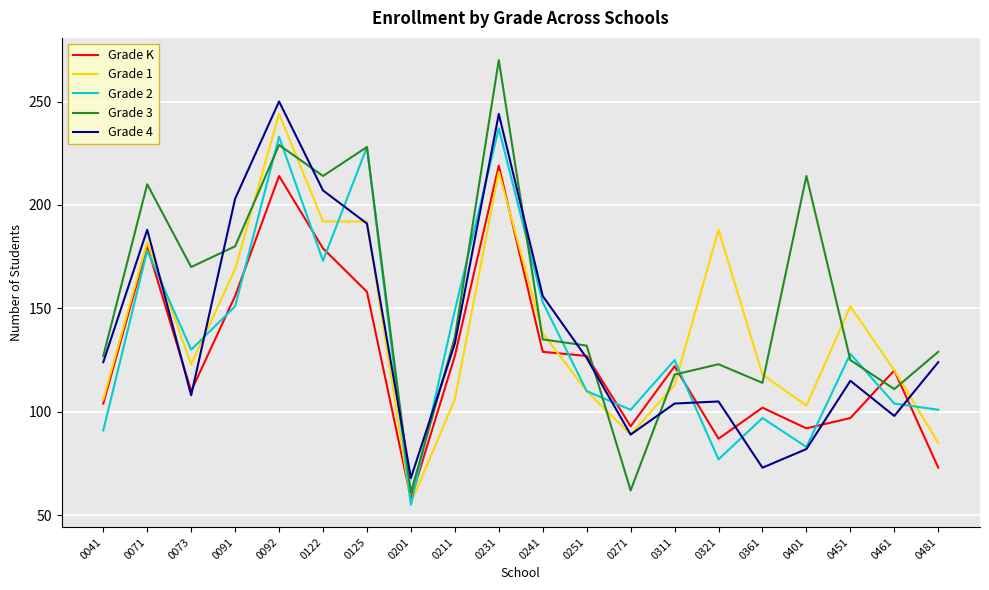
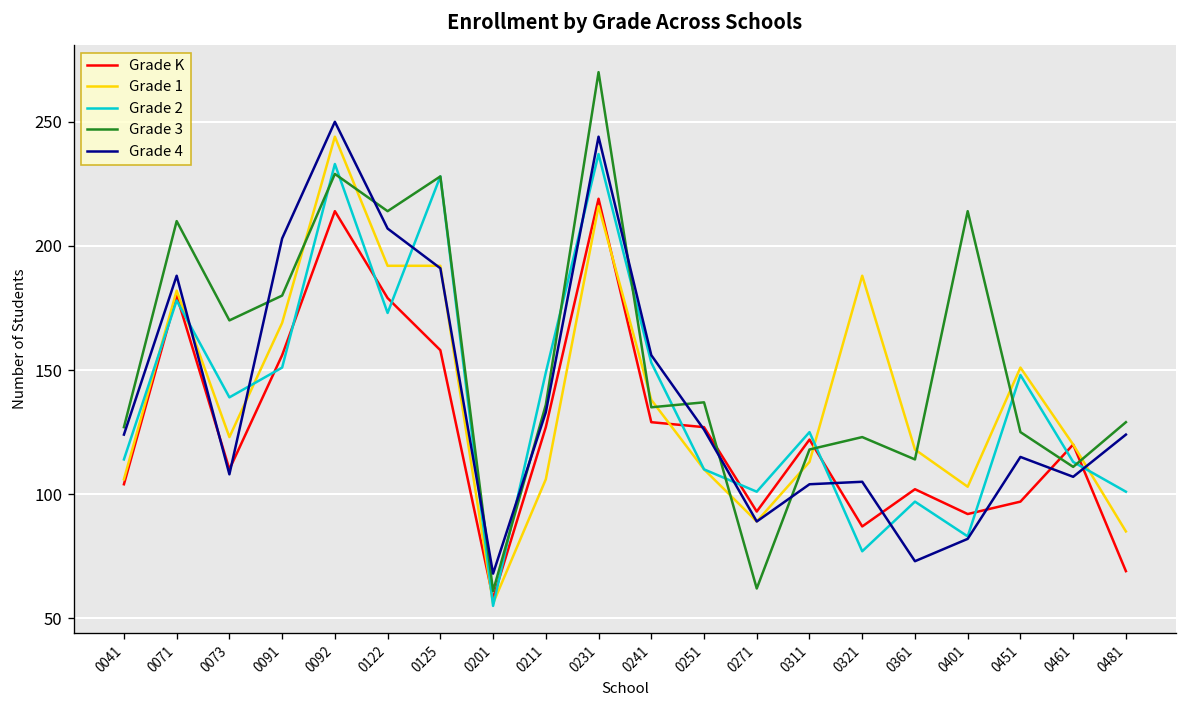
  {
    "Grade K": {
      "0041": 104,
      "0071": 180,
      "0073": 110,
      "0091": 156,
      "0092": 214,
      "0122": 179,
      "0125": 158,
      "0201": 58,
      "0211": 127,
      "0231": 219,
      "0241": 129,
      "0271": 93,
      "0311": 122,
      "0321": 87,
      "0361": 102,
      "0401": 92,
      "0451": 97,
-     "0481": 73
+     "0481": 69
    },
    "Grade 1": {
      "0041": 106,
      "0071": 182,
      "0073": 123,
      "0091": 169,
      "0092": 244,
      "0122": 192,
      "0211": 106,
      "0231": 216,
      "0241": 138,
      "0311": 113,
      "0321": 188,
      "0361": 118,
      "0401": 103,
      "0451": 151,
      "0481": 85
    },
    "Grade 2": {
-     "0041": 91,
+     "0041": 114,
      "0071": 178,
-     "0073": 130,
+     "0073": 139,
      "0091": 151,
      "0092": 233,
      "0122": 173,
      "0211": 149,
      "0231": 237,
      "0241": 153,
      "0271": 101,
      "0311": 125,
      "0321": 77,
      "0361": 97,
-     "0451": 128,
-     "0461": 104,
+     "0451": 148,
+     "0461": 113,
      "0481": 101
    },
    "Grade 3": {
      "0041": 127,
      "0071": 210,
      "0073": 170,
      "0091": 180,
      "0092": 229,
      "0122": 214,
      "0201": 61,
      "0211": 136,
      "0231": 270,
      "0241": 135,
-     "0251": 132,
+     "0251": 137,
      "0271": 62,
      "0311": 118,
      "0321": 123,
      "0361": 114,
      "0401": 214,
      "0451": 125,
      "0461": 111,
      "0481": 129
    },
    "Grade 4": {
      "0041": 124,
      "0071": 188,
      "0073": 108,
      "0091": 203,
      "0092": 250,
      "0122": 207,
      "0201": 68,
      "0211": 133,
      "0231": 244,
      "0241": 156,
      "0311": 104,
      "0321": 105,
      "0361": 73,
      "0451": 115,
-     "0461": 98,
+     "0461": 107,
      "0481": 124
    }
  }
